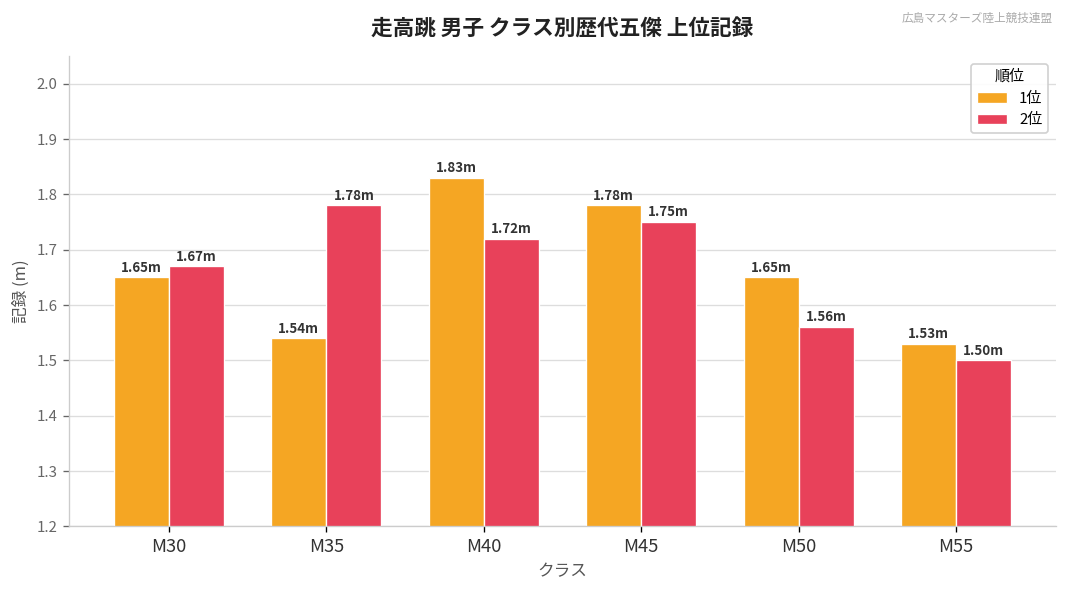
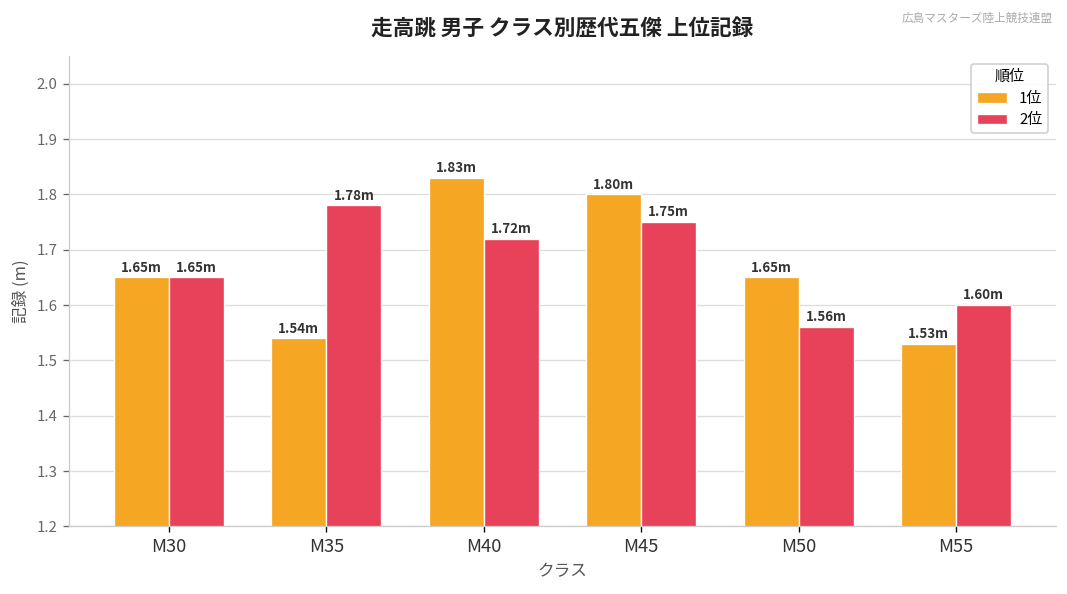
  {
    "1位": {
      "M30": "1.65m",
      "M35": "1.54m",
      "M40": "1.83m",
-     "M45": "1.78m",
+     "M45": "1.80m",
      "M50": "1.65m",
      "M55": "1.53m"
    },
    "2位": {
-     "M30": "1.67m",
+     "M30": "1.65m",
      "M35": "1.78m",
      "M40": "1.72m",
      "M45": "1.75m",
      "M50": "1.56m",
-     "M55": "1.50m"
+     "M55": "1.60m"
    }
  }
